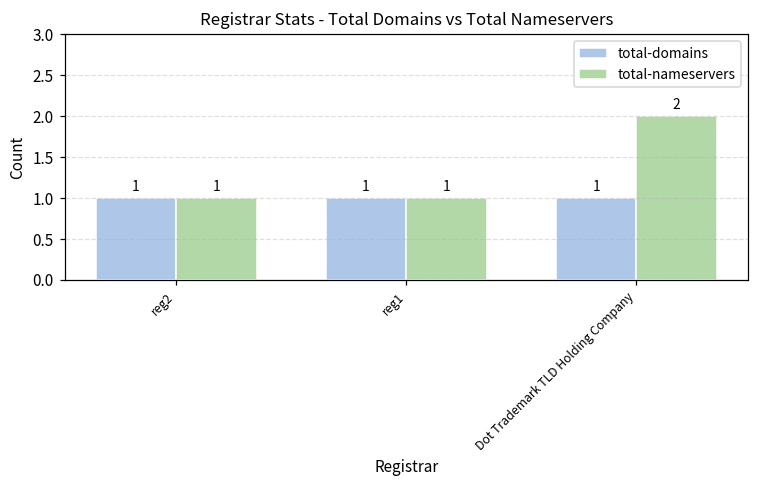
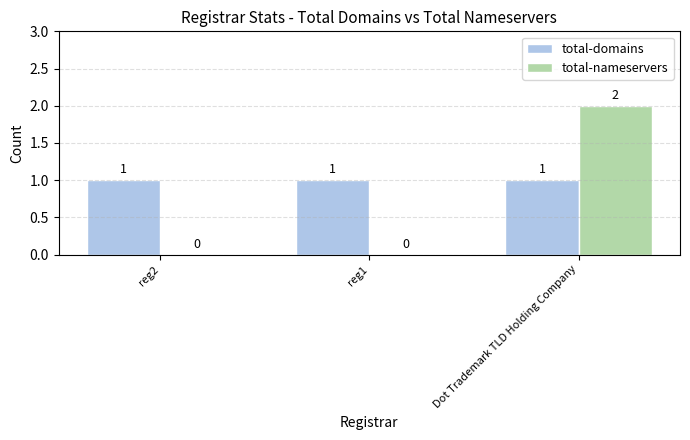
  {
    "total-domains": {
      "reg2": 1,
      "reg1": 1,
      "Dot Trademark TLD Holding Company": 1
    },
    "total-nameservers": {
-     "reg2": 1,
-     "reg1": 1,
+     "reg2": 0,
+     "reg1": 0,
      "Dot Trademark TLD Holding Company": 2
    }
  }
